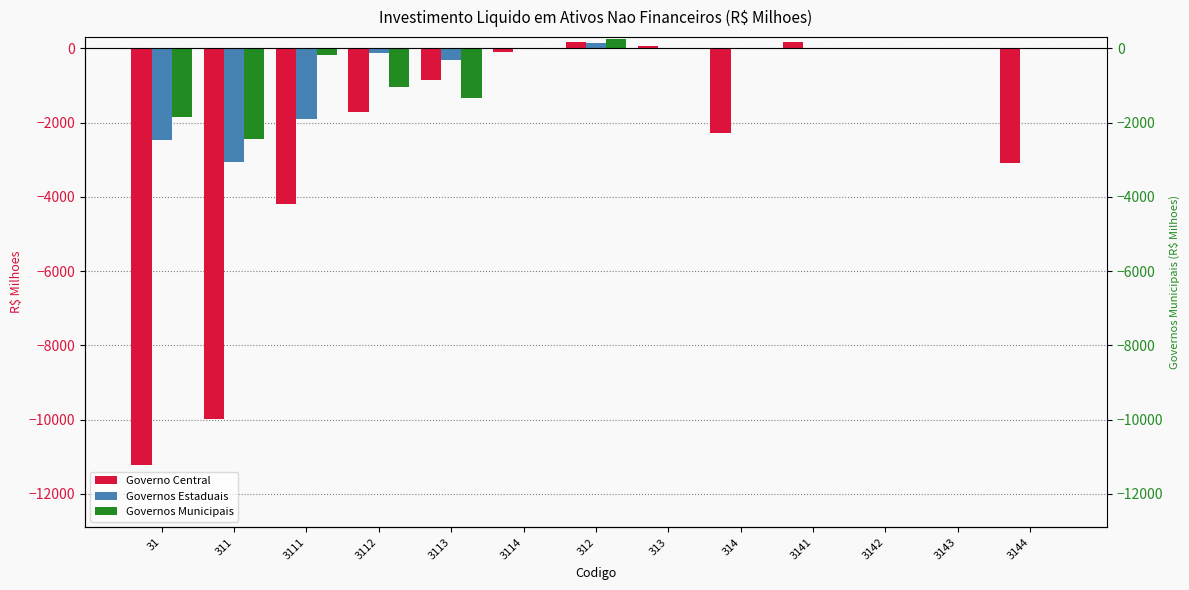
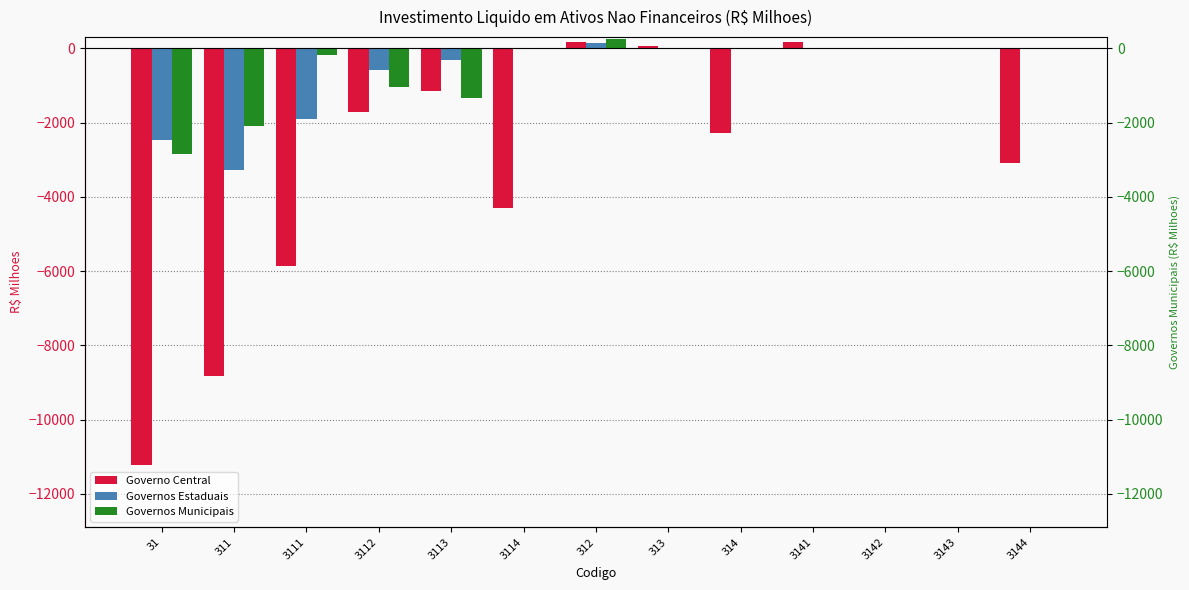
  {
    "Governo Central": {
      "31": -11200,
-     "311": -10000,
-     "3111": -4200,
+     "311": -8800,
+     "3111": -5900,
      "3112": -1700,
-     "3113": -900,
-     "3114": -100,
+     "3113": -1100,
+     "3114": -4300,
      "312": 200,
      "314": -2300,
      "3141": 200,
      "3142": 0,
      "3143": 0,
      "3144": -3100
    },
    "Governos Estaduais": {
      "31": -2500,
-     "311": -3100,
+     "311": -3300,
      "3111": -1900,
-     "3112": -100,
+     "3112": -600,
      "3113": -300,
      "3114": 0,
      "312": 100,
      "313": 0,
      "314": 0,
      "3141": 0,
      "3142": 0,
      "3143": 0,
      "3144": 0
    },
    "Governos Municipais": {
-     "31": -1800,
-     "311": -2400,
+     "31": -2800,
+     "311": -2100,
      "3111": -200,
      "3112": -1000,
      "3113": -1300,
      "3114": 0,
      "312": 300,
      "313": 0,
      "314": 0,
      "3141": 0,
      "3142": 0,
      "3143": 0,
      "3144": 0
    }
  }
